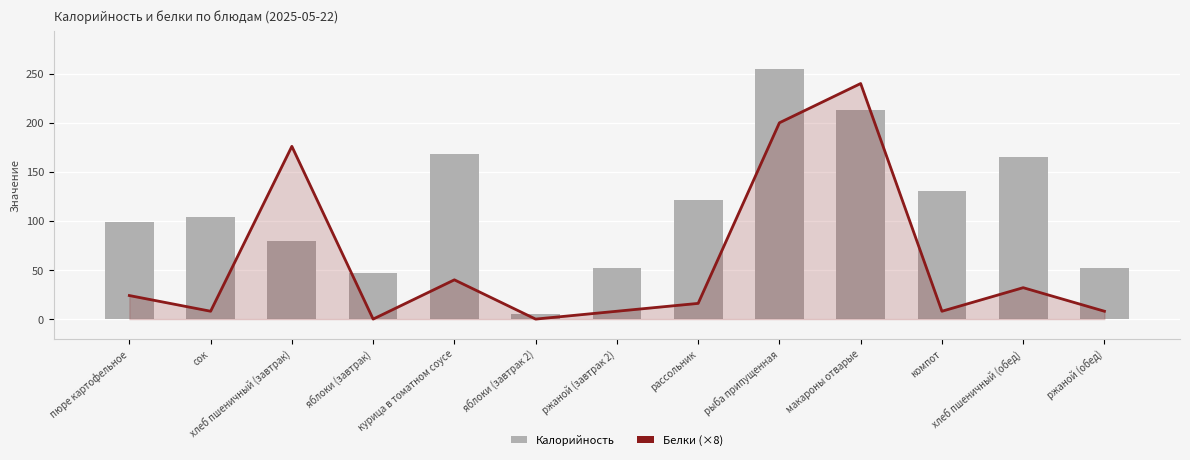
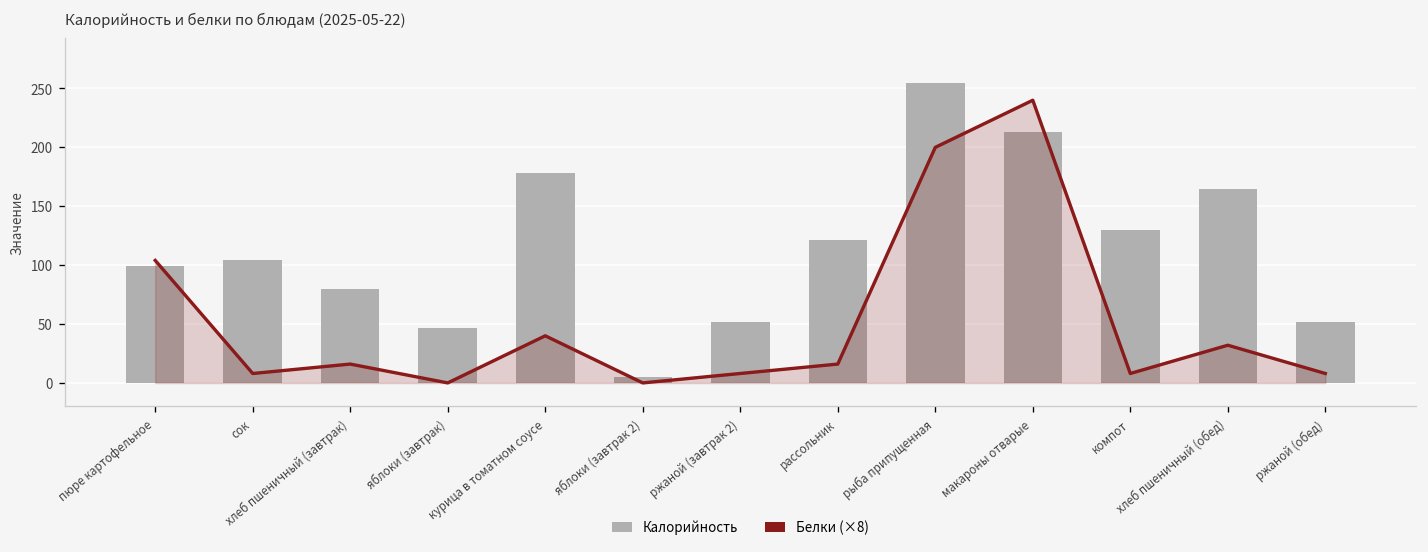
  {
    "Белки (×8)": {
-     "пюре картофельное": 20,
+     "пюре картофельное": 100,
      "сок": 10,
-     "хлеб пшеничный (завтрак)": 180,
+     "хлеб пшеничный (завтрак)": 20,
      "яблоки (завтрак)": 0,
      "курица в томатном соусе": 40,
      "яблоки (завтрак 2)": 0,
      "ржаной (завтрак 2)": 10,
      "рассольник": 20,
      "рыба припущенная": 200,
      "макароны отварые": 240,
      "компот": 10,
      "хлеб пшеничный (обед)": 30,
      "ржаной (обед)": 10
    },
    "Калорийность": {
      "пюре картофельное": 100,
      "сок": 100,
      "хлеб пшеничный (завтрак)": 80,
      "яблоки (завтрак)": 50,
-     "курица в томатном соусе": 170,
+     "курица в томатном соусе": 180,
      "яблоки (завтрак 2)": 10,
      "ржаной (завтрак 2)": 50,
      "рассольник": 120,
      "рыба припущенная": 260,
      "макароны отварые": 210,
      "компот": 130,
      "хлеб пшеничный (обед)": 170,
      "ржаной (обед)": 50
    }
  }
